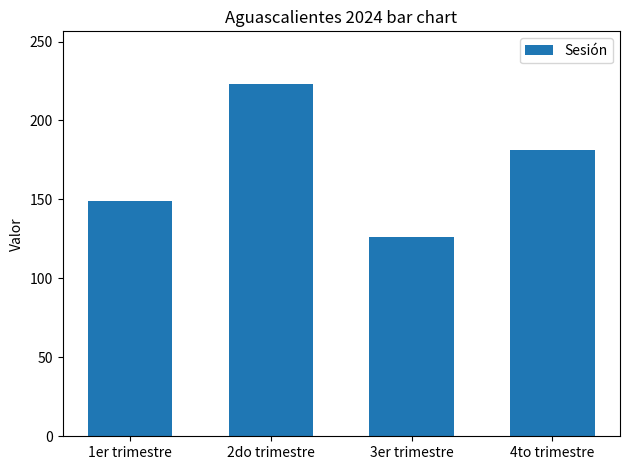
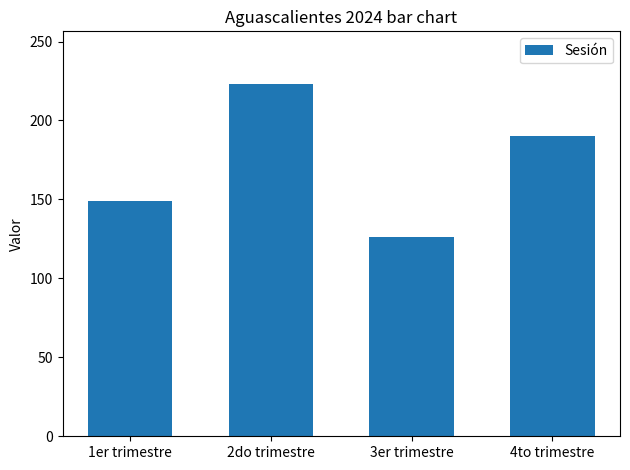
  {
    "1er trimestre": 149,
    "2do trimestre": 223,
    "3er trimestre": 126,
-   "4to trimestre": 181
+   "4to trimestre": 190
  }
